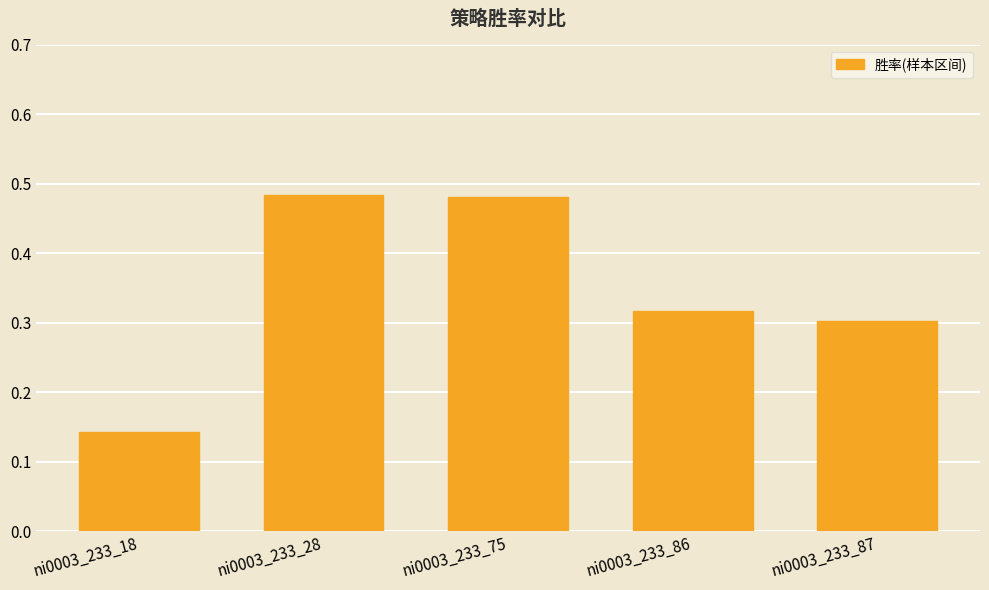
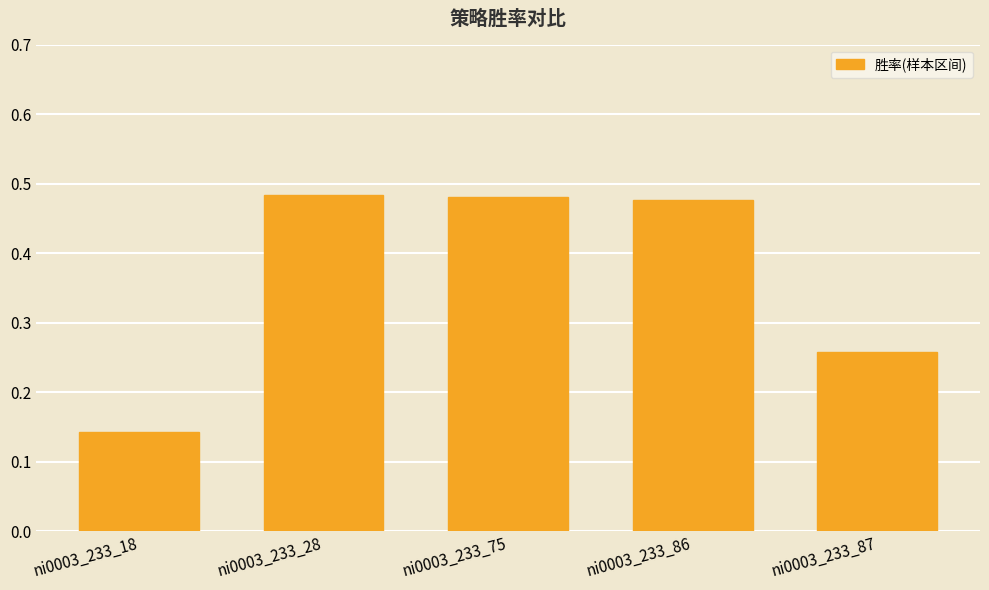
  {
    "ni0003_233_18": 0.14,
    "ni0003_233_28": 0.48,
    "ni0003_233_75": 0.48,
-   "ni0003_233_86": 0.32,
-   "ni0003_233_87": 0.30
+   "ni0003_233_86": 0.48,
+   "ni0003_233_87": 0.26
  }
